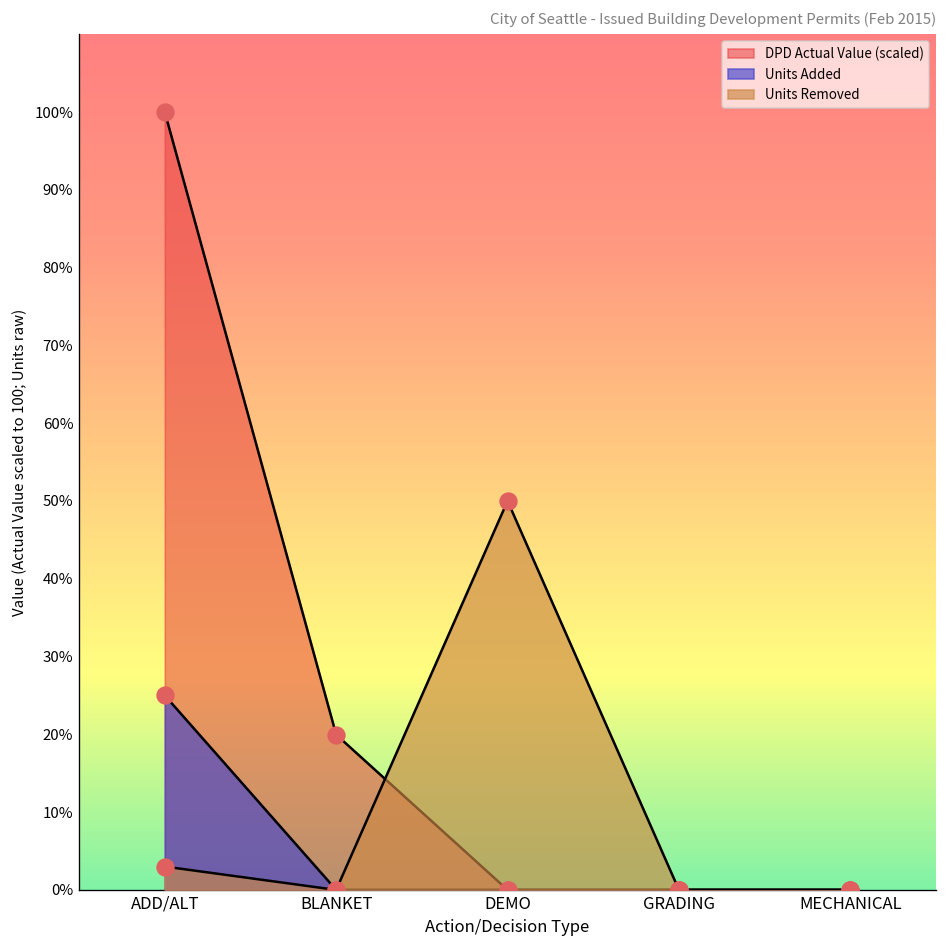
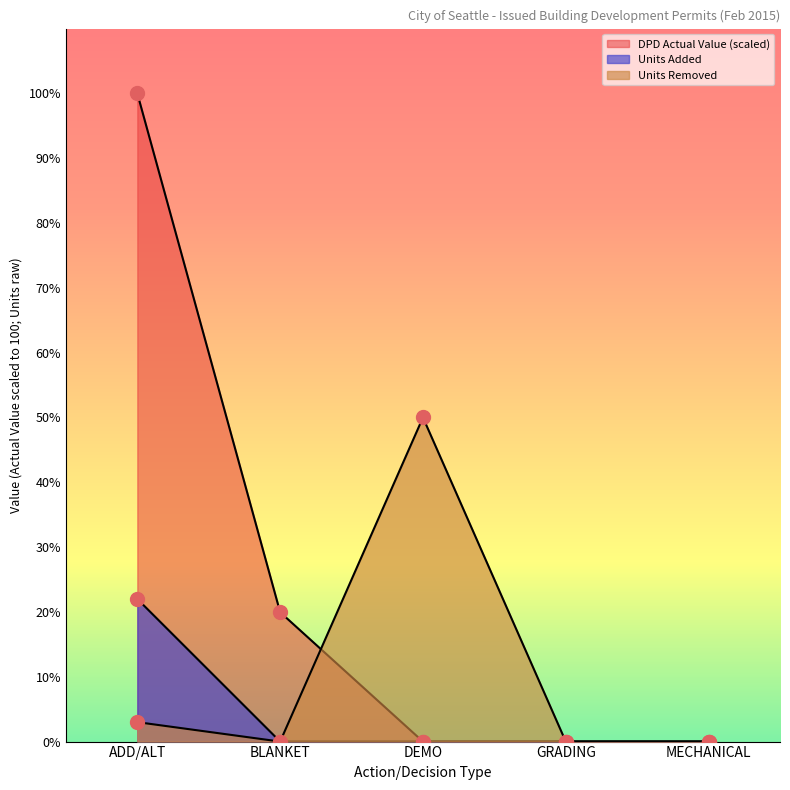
  {
    "Units Added": {
-     "ADD/ALT": "25%"
+     "ADD/ALT": "22%"
    }
  }
